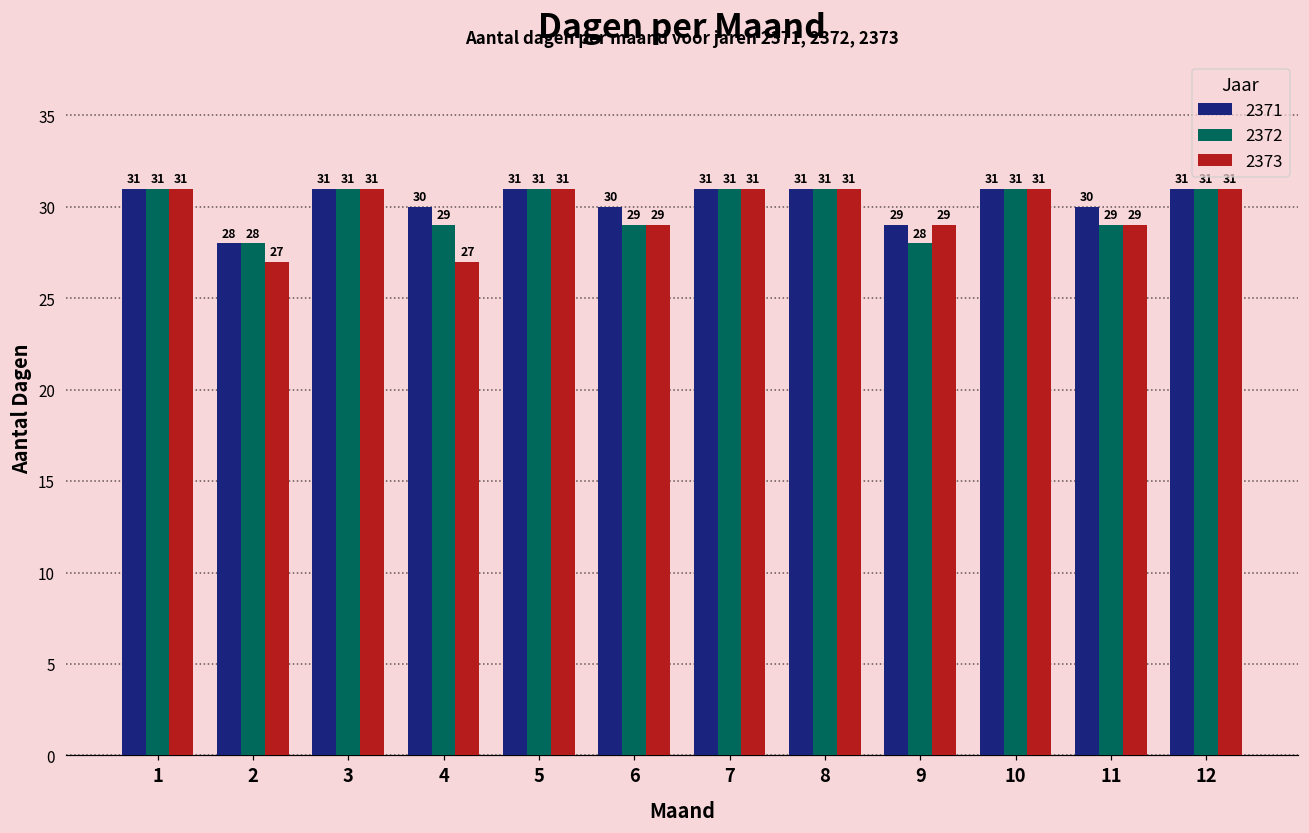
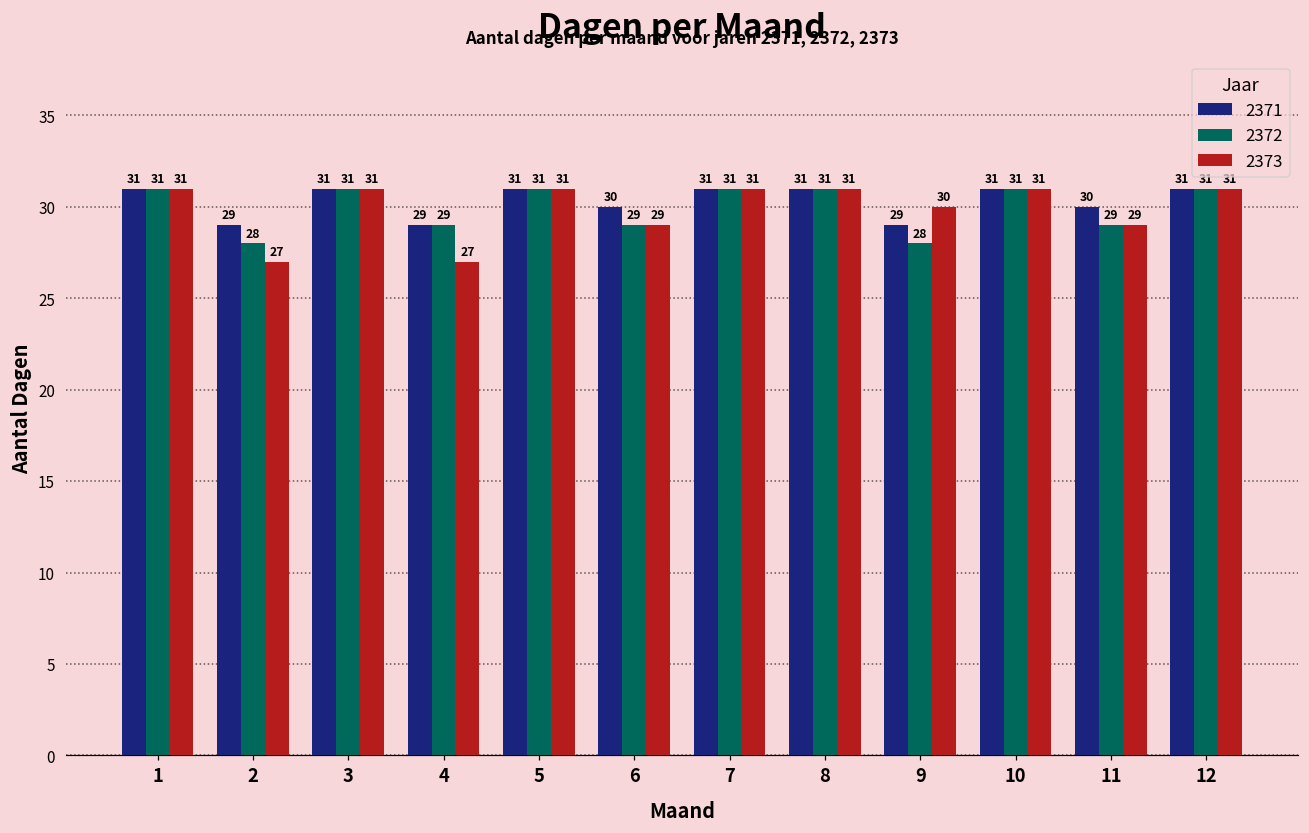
  {
    "2371": {
      "1": 31,
-     "2": 28,
+     "2": 29,
      "3": 31,
-     "4": 30,
+     "4": 29,
      "5": 31,
      "6": 30,
      "7": 31,
      "8": 31,
      "9": 29,
      "10": 31,
      "11": 30,
      "12": 31
    },
    "2372": {
      "1": 31,
      "2": 28,
      "3": 31,
      "4": 29,
      "5": 31,
      "6": 29,
      "7": 31,
      "8": 31,
      "9": 28,
      "10": 31,
      "11": 29
    },
    "2373": {
      "1": 31,
      "2": 27,
      "3": 31,
      "4": 27,
      "5": 31,
      "6": 29,
      "7": 31,
      "8": 31,
-     "9": 29,
+     "9": 30,
      "10": 31,
      "11": 29
    }
  }
